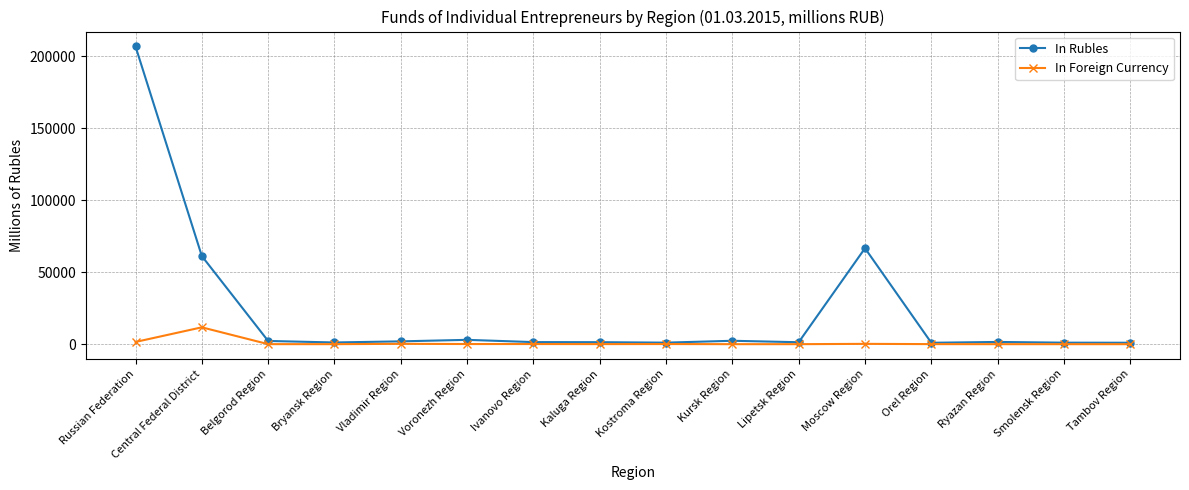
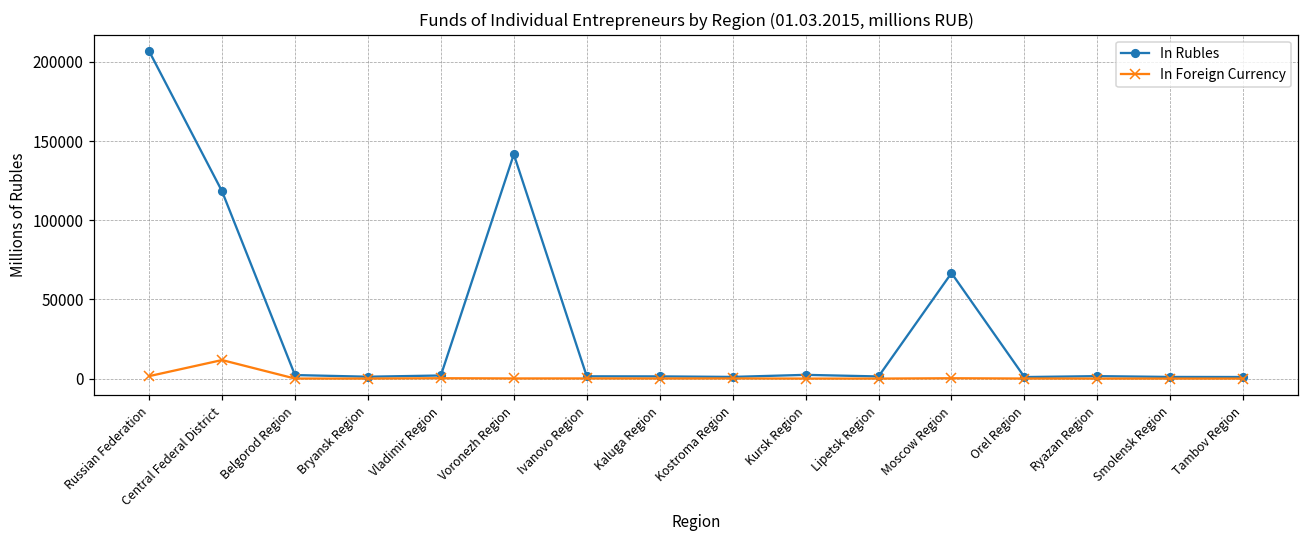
  {
    "In Rubles": {
      "Russian Federation": 207000,
-     "Central Federal District": 61000,
+     "Central Federal District": 118000,
      "Belgorod Region": 2000,
-     "Voronezh Region": 3000,
+     "Voronezh Region": 142000,
      "Kursk Region": 2000,
      "Moscow Region": 67000
    },
    "In Foreign Currency": {
      "Russian Federation": 2000,
      "Central Federal District": 12000,
      "Belgorod Region": 0,
      "Voronezh Region": 0,
      "Kursk Region": 0,
      "Moscow Region": 0
    }
  }
